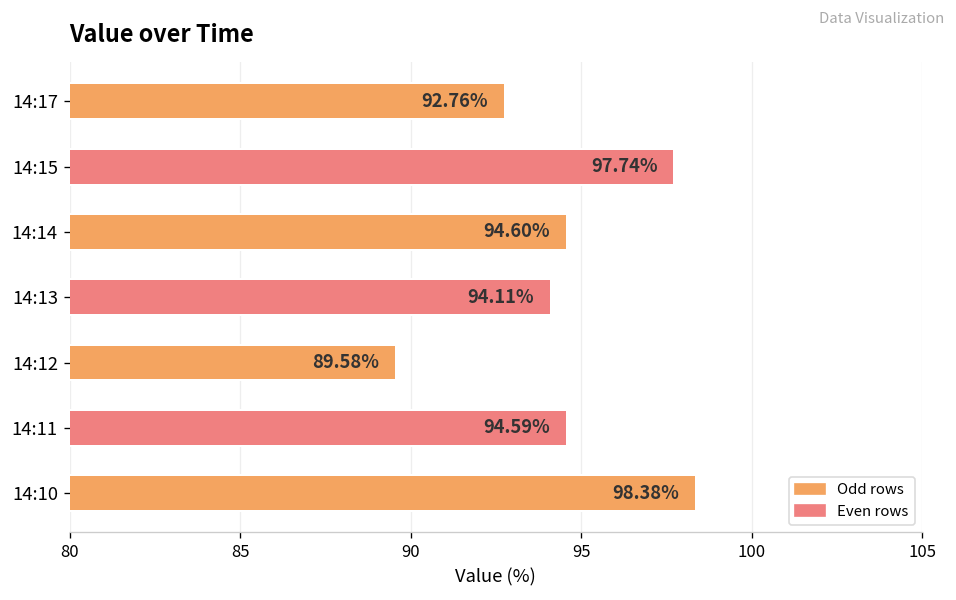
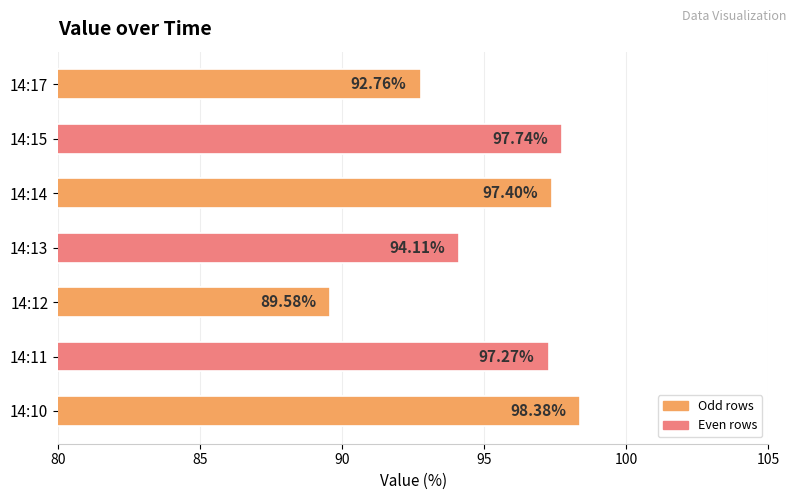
  {
    "14:17": "92.76%",
    "14:15": "97.74%",
-   "14:14": "94.60%",
+   "14:14": "97.40%",
    "14:13": "94.11%",
    "14:12": "89.58%",
-   "14:11": "94.59%",
+   "14:11": "97.27%",
    "14:10": "98.38%"
  }
